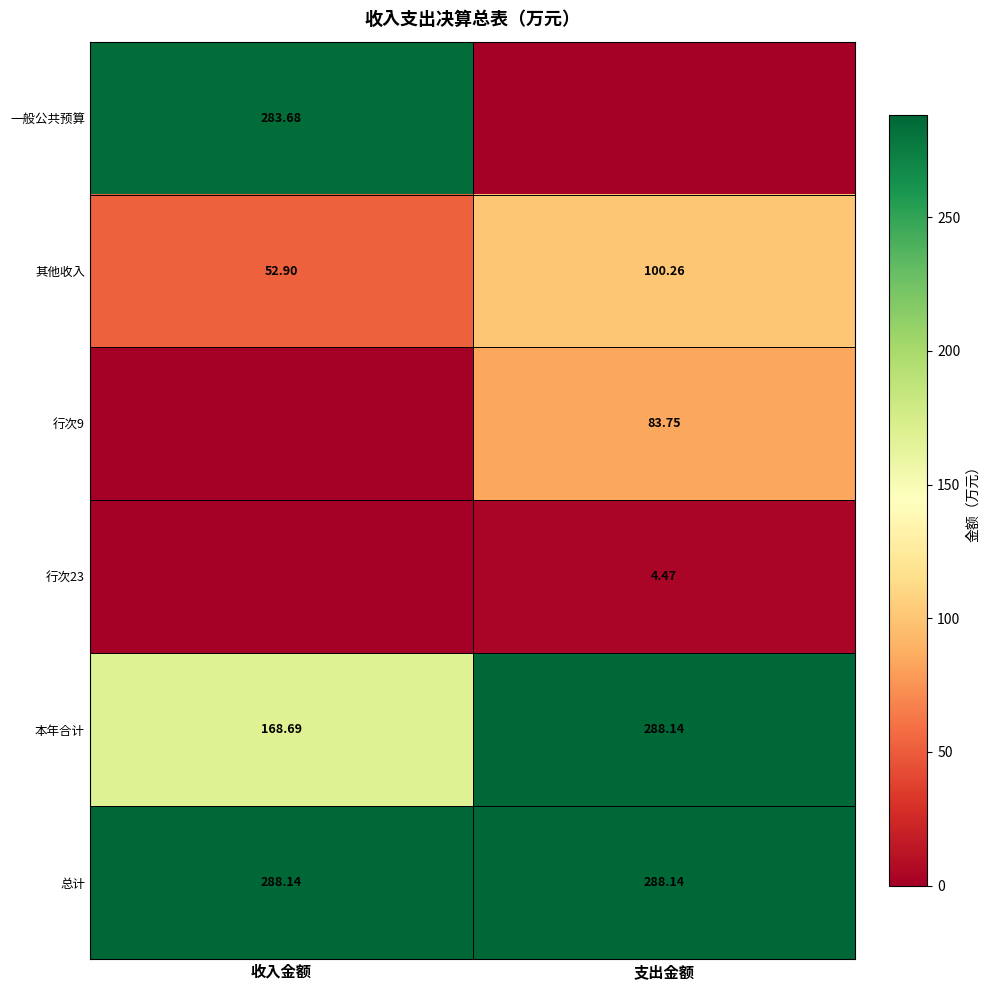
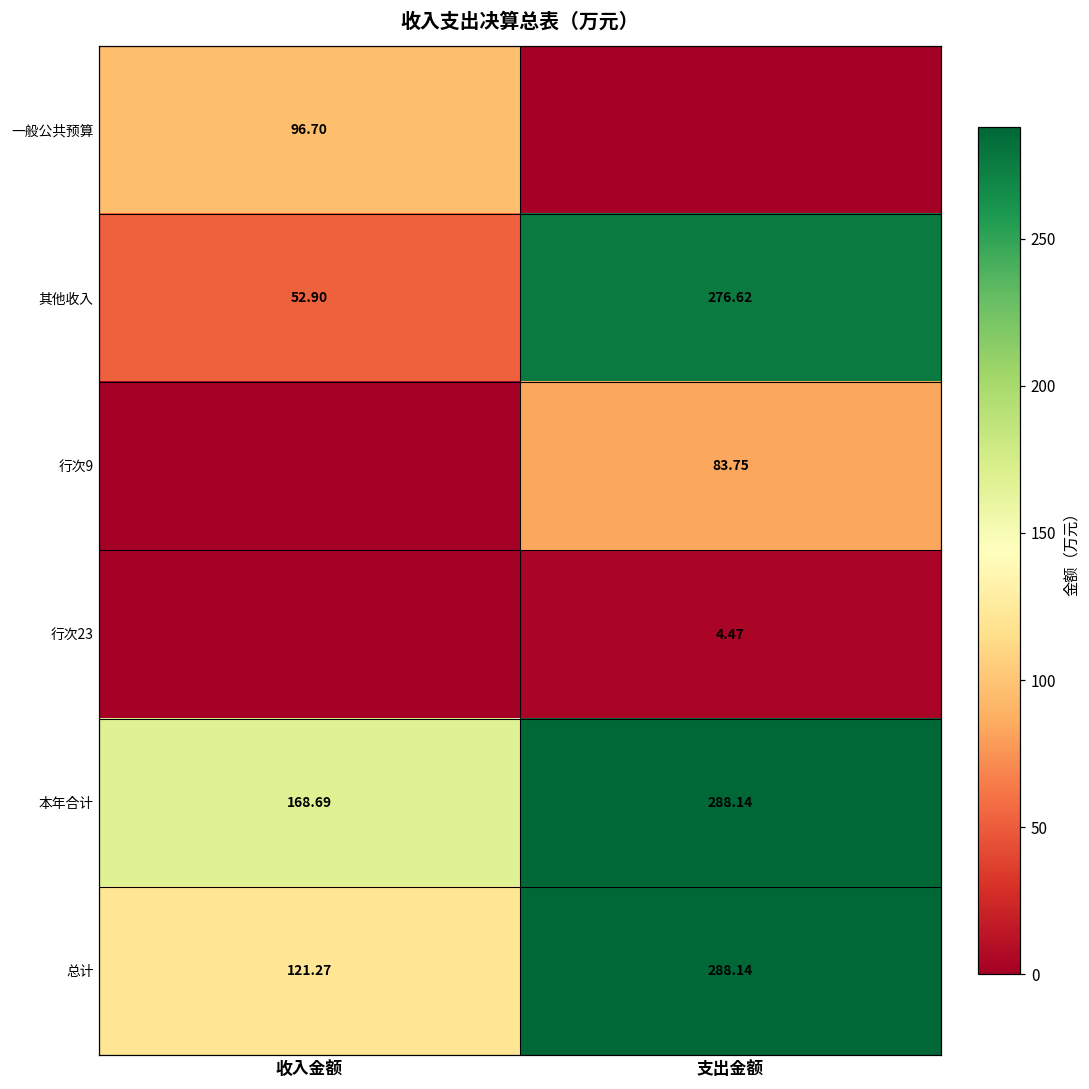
  {
    "一般公共预算": {
-     "收入金额": 283.68
+     "收入金额": 96.70
    },
    "其他收入": {
      "收入金额": 52.90,
-     "支出金额": 100.26
+     "支出金额": 276.62
    },
    "行次9": {
      "支出金额": 83.75
    },
    "行次23": {
      "支出金额": 4.47
    },
    "本年合计": {
      "收入金额": 168.69,
      "支出金额": 288.14
    },
    "总计": {
-     "收入金额": 288.14,
+     "收入金额": 121.27,
      "支出金额": 288.14
    }
  }
